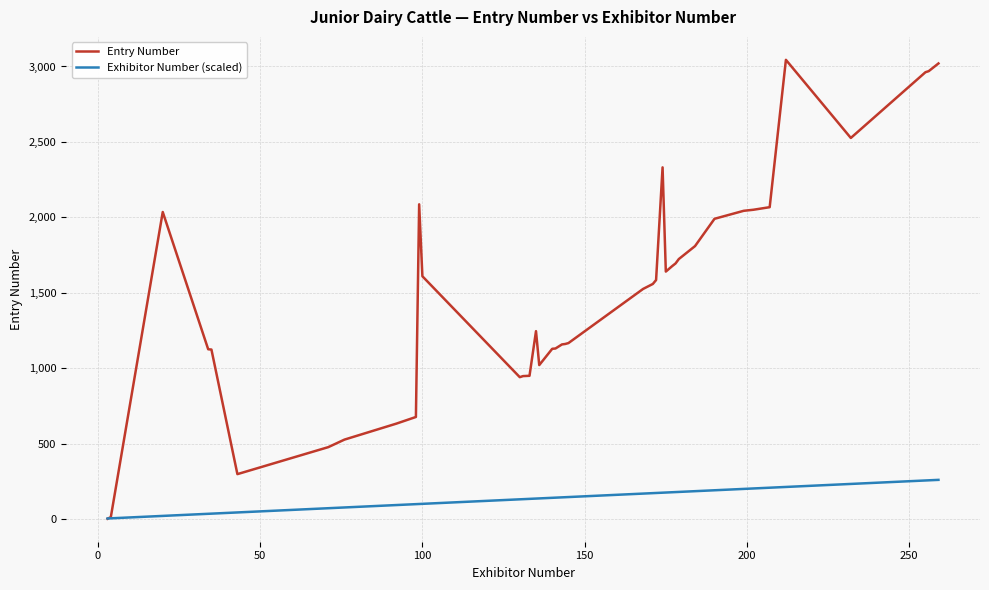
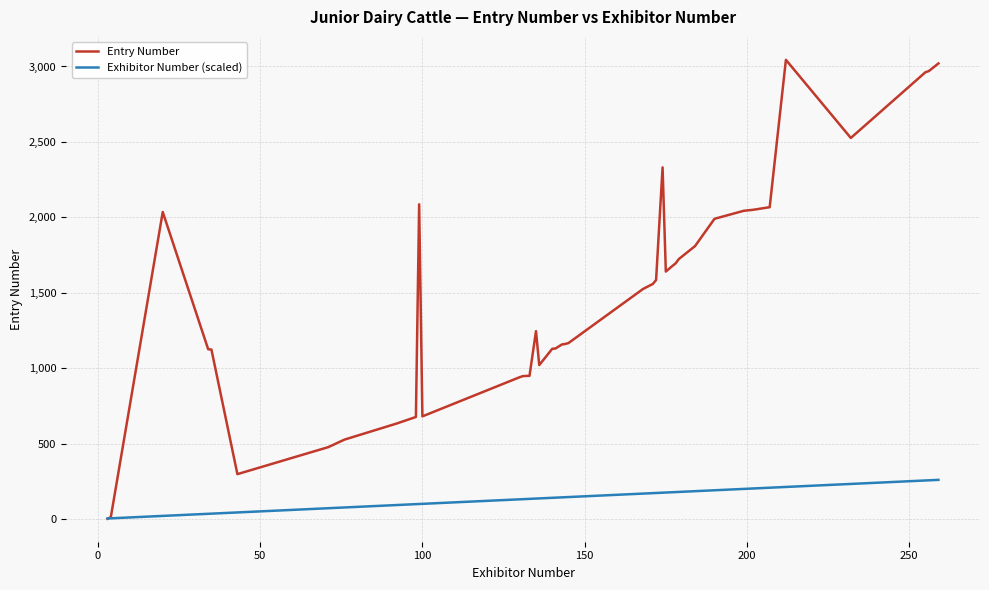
  {
    "Entry Number": {
-     "100": "1,610"
+     "100": "680"
    },
    "Exhibitor Number (scaled)": {
      "100": "100"
    }
  }
